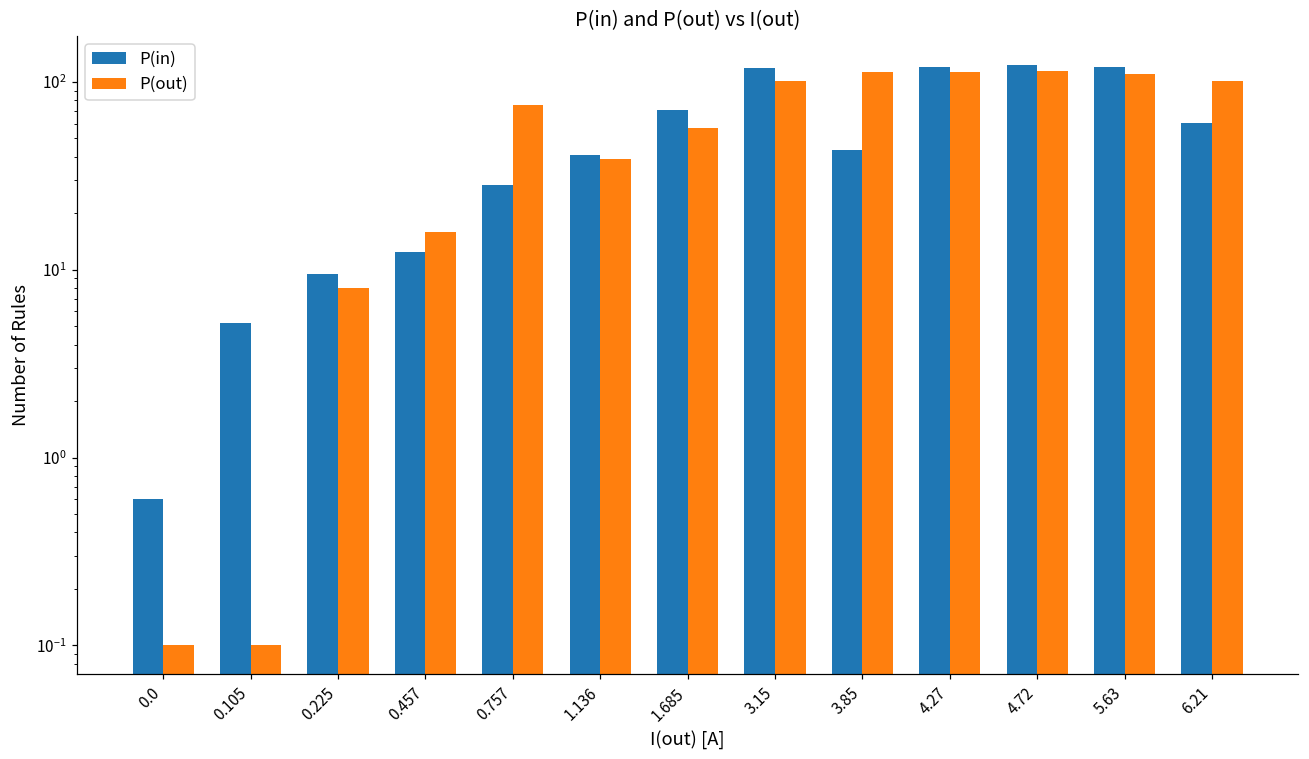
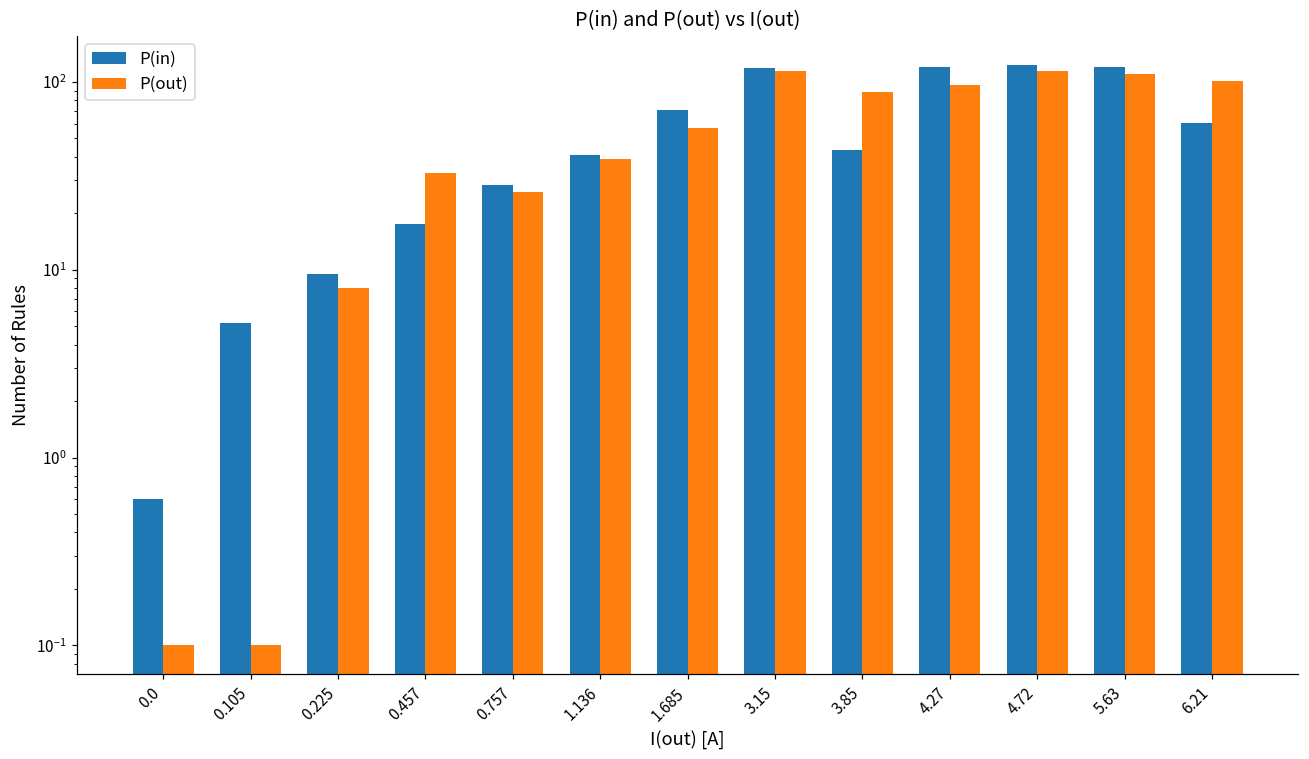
  {
    "P(in)": {
      "0.0": 0.60,
      "0.105": 5.2,
      "0.225": 10,
-     "0.457": 12,
+     "0.457": 18,
      "0.757": 28,
      "1.136": 41,
      "1.685": 71,
      "3.15": 120,
      "3.85": 43,
      "4.27": 120,
      "4.72": 120,
      "5.63": 120,
      "6.21": 60
    },
    "P(out)": {
      "0.0": 0.10,
      "0.105": 0.10,
      "0.225": 8,
-     "0.457": 16,
-     "0.757": 80,
+     "0.457": 33,
+     "0.757": 26,
      "1.136": 39,
      "1.685": 57,
-     "3.15": 100,
-     "3.85": 110,
-     "4.27": 110,
+     "3.15": 110,
+     "3.85": 90,
+     "4.27": 100,
      "4.72": 110,
      "5.63": 110,
      "6.21": 100
    }
  }
